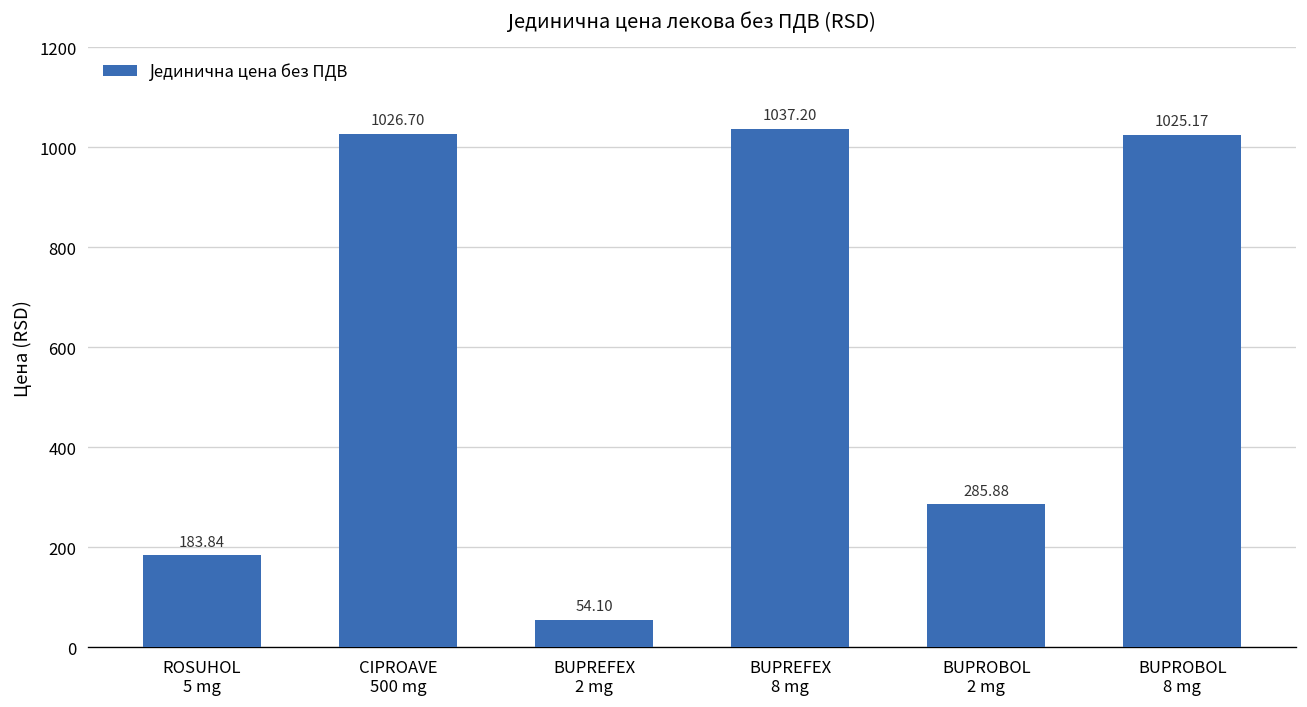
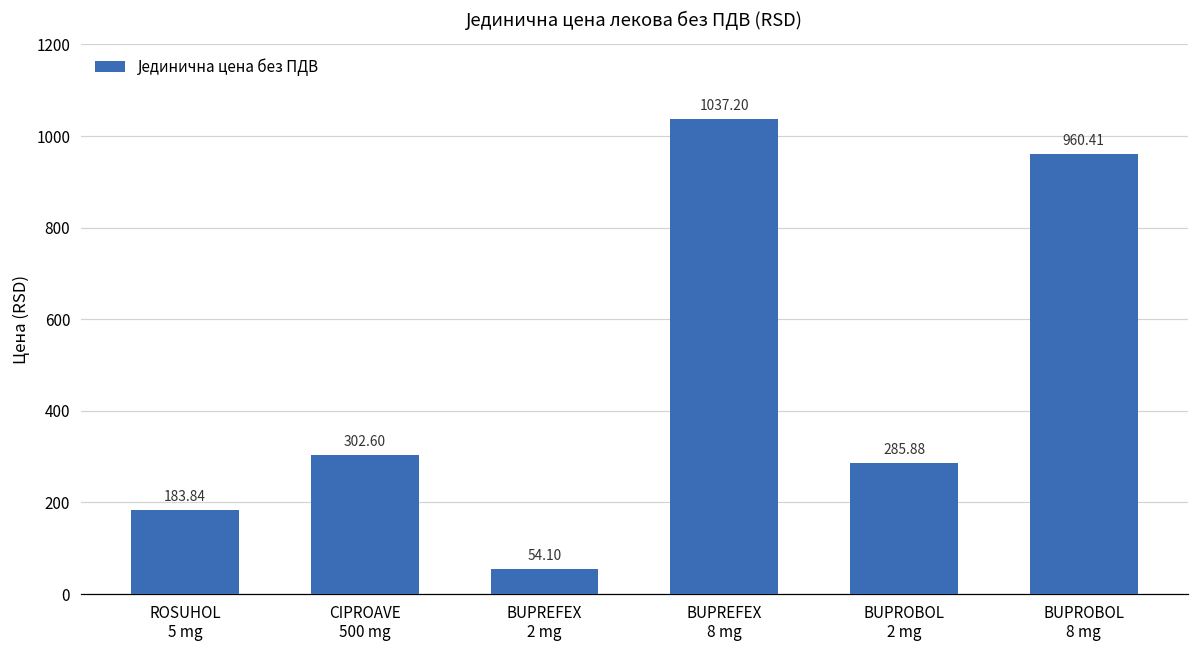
  {
    "ROSUHOL 5 mg": 183.84,
-   "CIPROAVE 500 mg": 1026.70,
+   "CIPROAVE 500 mg": 302.60,
    "BUPREFEX 2 mg": 54.10,
    "BUPREFEX 8 mg": 1037.20,
    "BUPROBOL 2 mg": 285.88,
-   "BUPROBOL 8 mg": 1025.17
+   "BUPROBOL 8 mg": 960.41
  }
